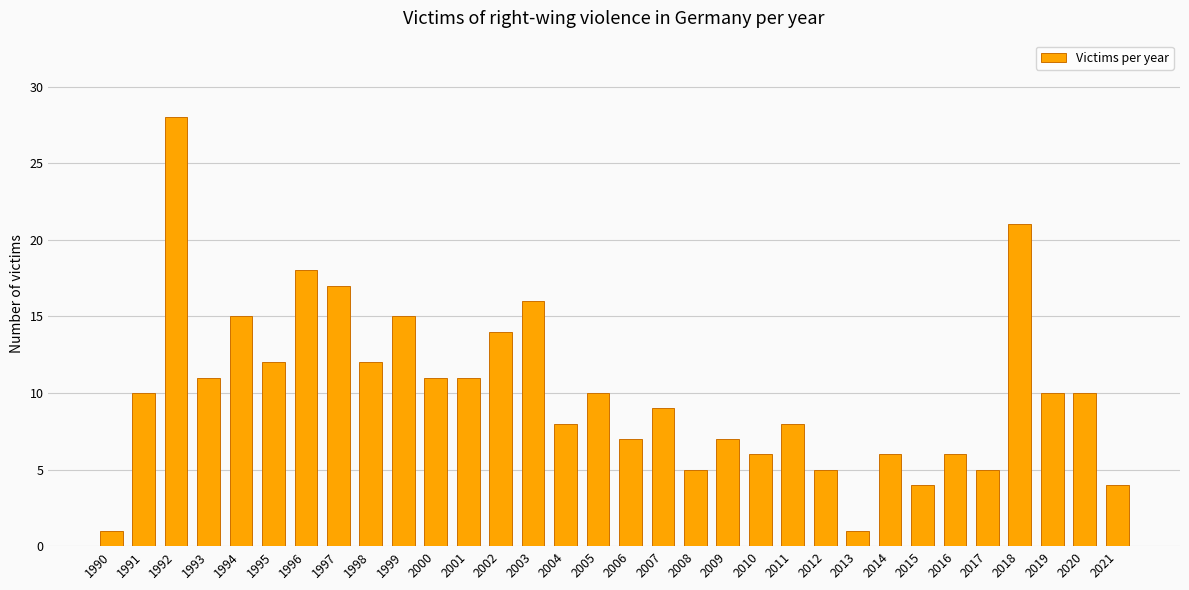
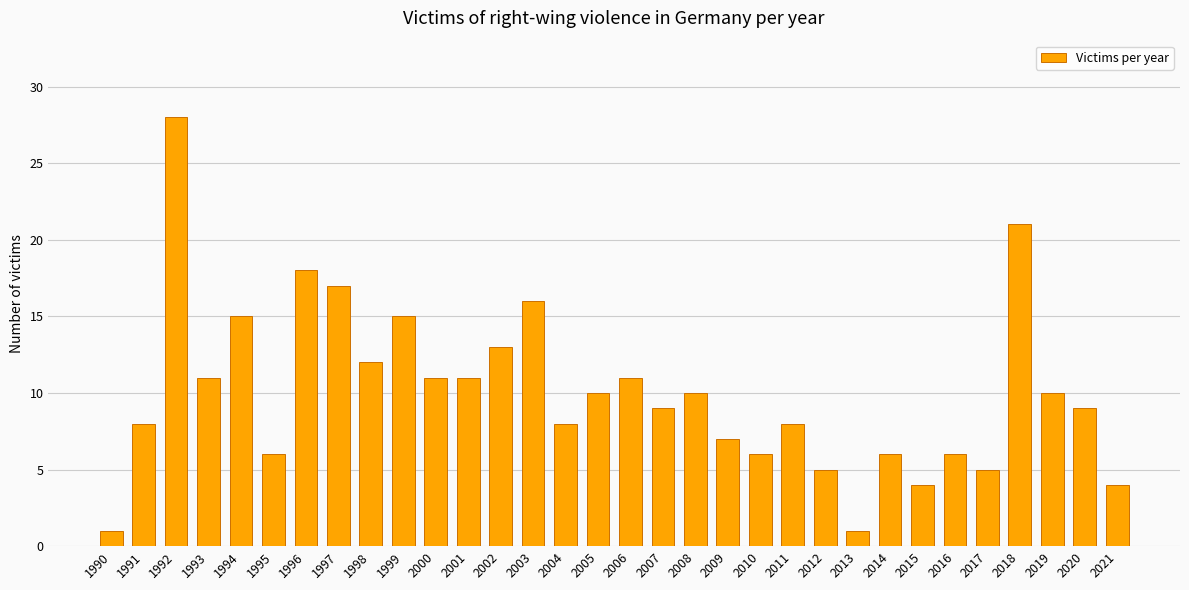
  {
    "1990": 1,
-   "1991": 10,
+   "1991": 8,
    "1992": 28,
    "1993": 11,
    "1994": 15,
-   "1995": 12,
+   "1995": 6,
    "1996": 18,
    "1997": 17,
    "1998": 12,
    "1999": 15,
    "2000": 11,
    "2001": 11,
-   "2002": 14,
+   "2002": 13,
    "2003": 16,
    "2004": 8,
    "2005": 10,
-   "2006": 7,
+   "2006": 11,
    "2007": 9,
-   "2008": 5,
+   "2008": 10,
    "2009": 7,
    "2010": 6,
    "2011": 8,
    "2012": 5,
    "2013": 1,
    "2014": 6,
    "2015": 4,
    "2016": 6,
    "2017": 5,
    "2018": 21,
    "2019": 10,
-   "2020": 10,
+   "2020": 9,
    "2021": 4
  }
